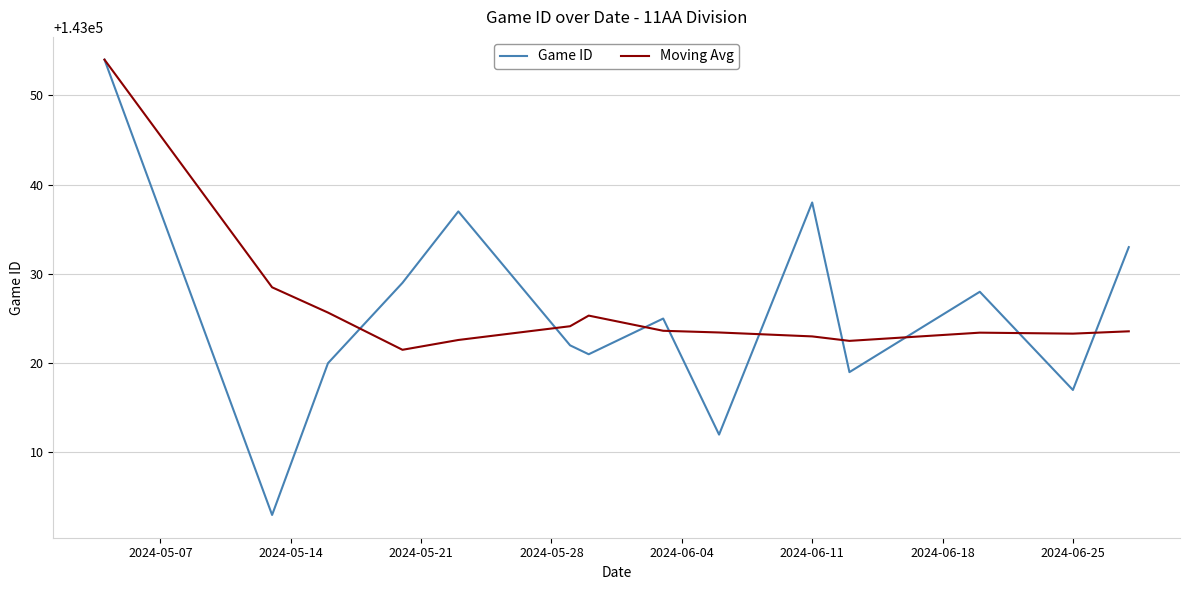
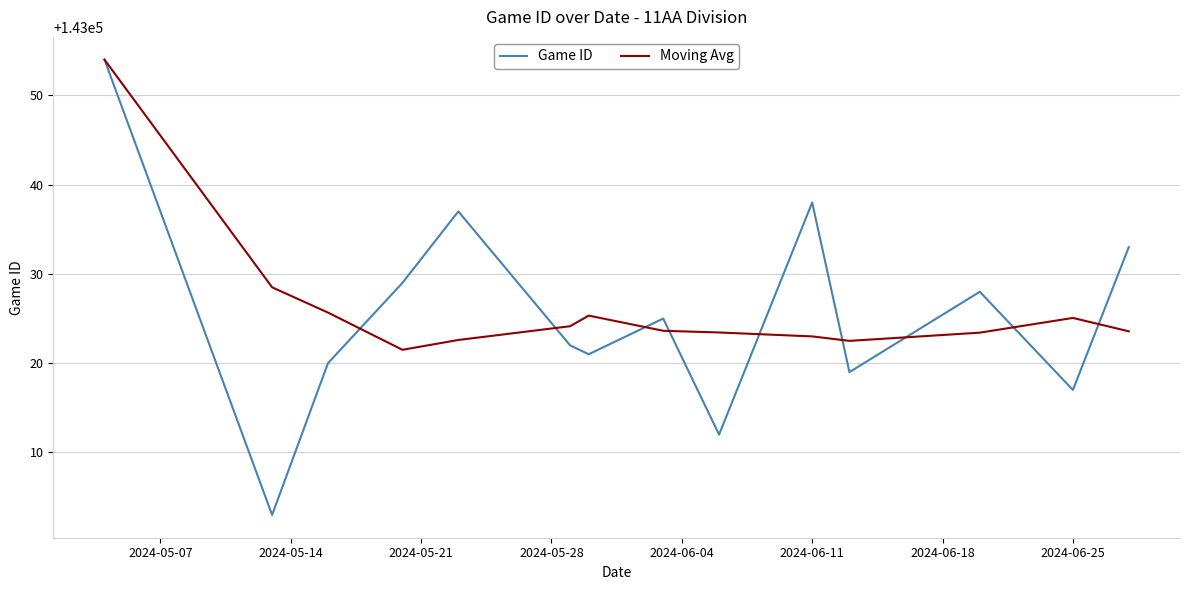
  {
    "Game ID": {
      "2024-06-11": 143038,
      "2024-06-25": 143017
    },
    "Moving Avg": {
      "2024-06-11": 143023,
-     "2024-06-25": 143023
+     "2024-06-25": 143025
    }
  }
